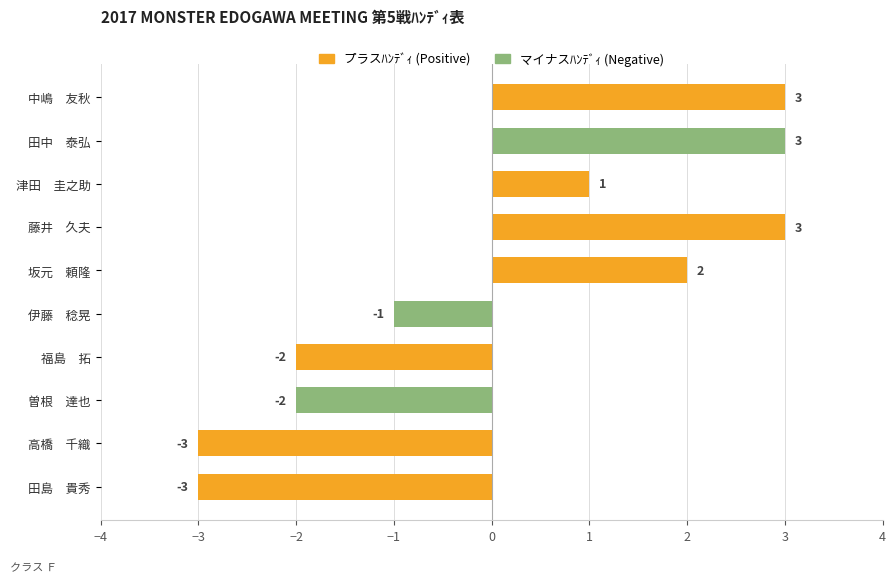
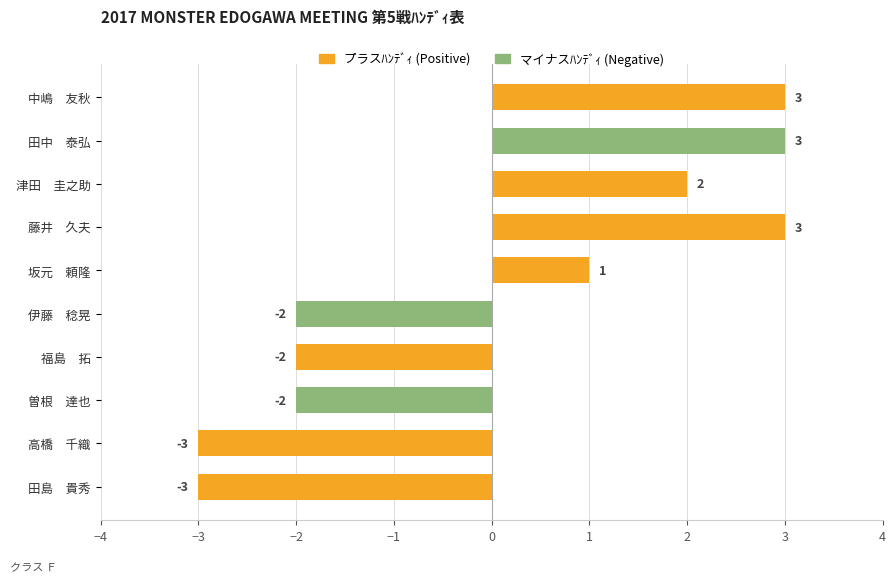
  {
    "中嶋 友秋": 3,
    "田中 泰弘": 3,
-   "津田 圭之助": 1,
+   "津田 圭之助": 2,
    "藤井 久夫": 3,
-   "坂元 頼隆": 2,
-   "伊藤 稔晃": -1,
+   "坂元 頼隆": 1,
+   "伊藤 稔晃": -2,
    "福島 拓": -2,
    "曽根 達也": -2,
    "高橋 千織": -3,
    "田島 貴秀": -3
  }
